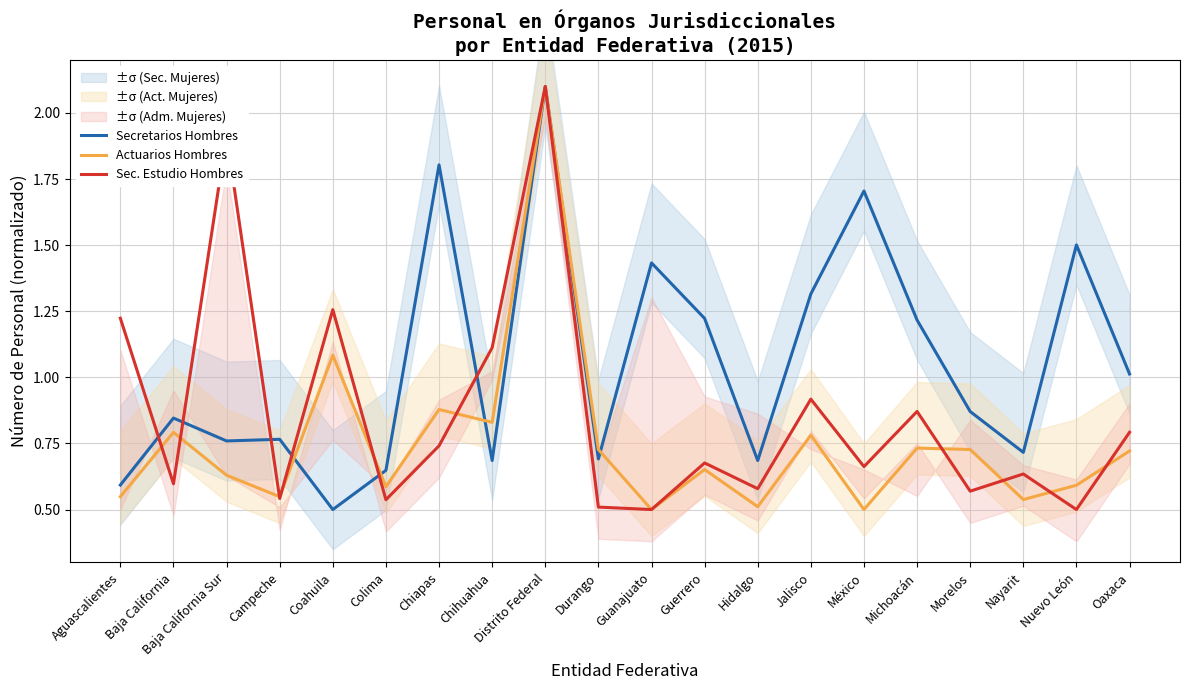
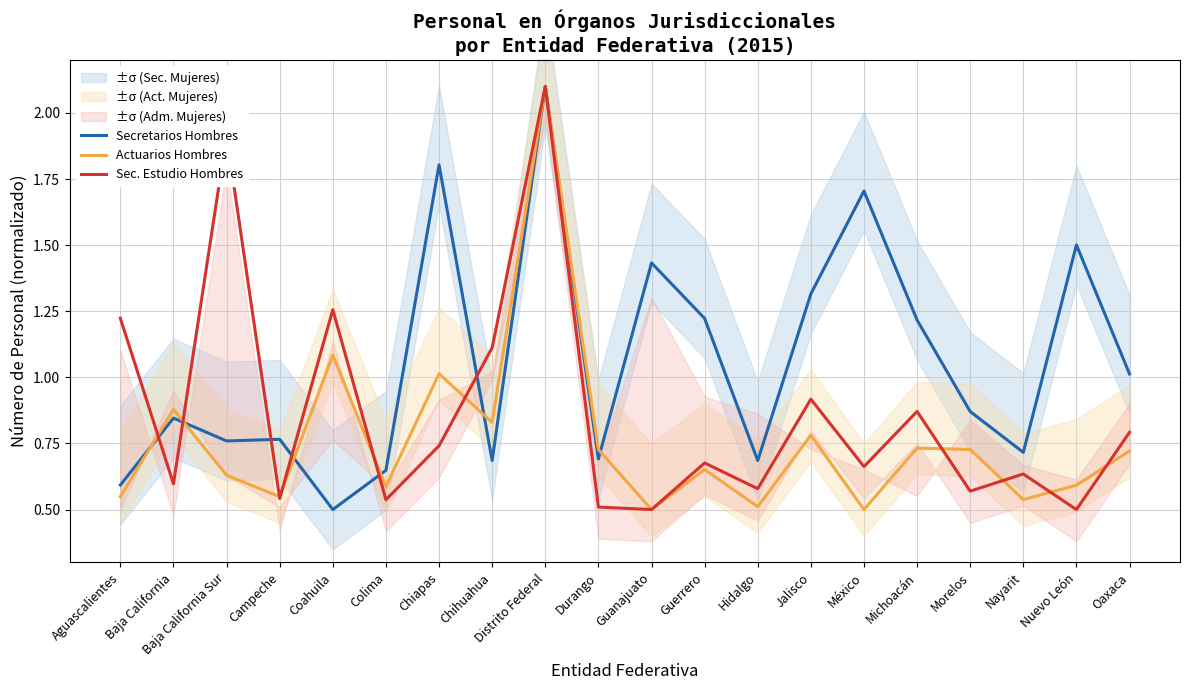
  {
    "Secretarios Hombres": {
      "Aguascalientes": 0.59,
      "Baja California": 0.85,
      "Baja California Sur": 0.76,
      "Campeche": 0.77,
      "Coahuila": 0.50,
      "Colima": 0.65,
      "Chiapas": 1.80,
      "Chihuahua": 0.69,
      "Guanajuato": 1.43,
      "Guerrero": 1.22,
      "Hidalgo": 0.69,
      "Jalisco": 1.32,
      "México": 1.70,
      "Michoacán": 1.22,
      "Morelos": 0.87,
      "Nayarit": 0.72,
      "Nuevo León": 1.50,
      "Oaxaca": 1.01
    },
    "Actuarios Hombres": {
      "Aguascalientes": 0.55,
-     "Baja California": 0.79,
+     "Baja California": 0.88,
      "Baja California Sur": 0.63,
      "Coahuila": 1.08,
-     "Chiapas": 0.88,
+     "Chiapas": 1.01,
      "Chihuahua": 0.83,
      "Durango": 0.73,
      "Guerrero": 0.65,
      "Hidalgo": 0.51,
      "Jalisco": 0.78,
      "México": 0.50,
      "Michoacán": 0.73,
      "Morelos": 0.73,
      "Nayarit": 0.54,
      "Nuevo León": 0.59,
      "Oaxaca": 0.72
    },
    "Sec. Estudio Hombres": {
      "Aguascalientes": 1.22,
      "Baja California": 0.60,
      "Coahuila": 1.26,
      "Colima": 0.54,
      "Chiapas": 0.74,
      "Chihuahua": 1.11,
      "Durango": 0.51,
      "Guerrero": 0.68,
      "Hidalgo": 0.58,
      "Jalisco": 0.92,
      "México": 0.66,
      "Michoacán": 0.87,
      "Morelos": 0.57,
      "Nayarit": 0.63,
      "Nuevo León": 0.50,
      "Oaxaca": 0.79
    }
  }
